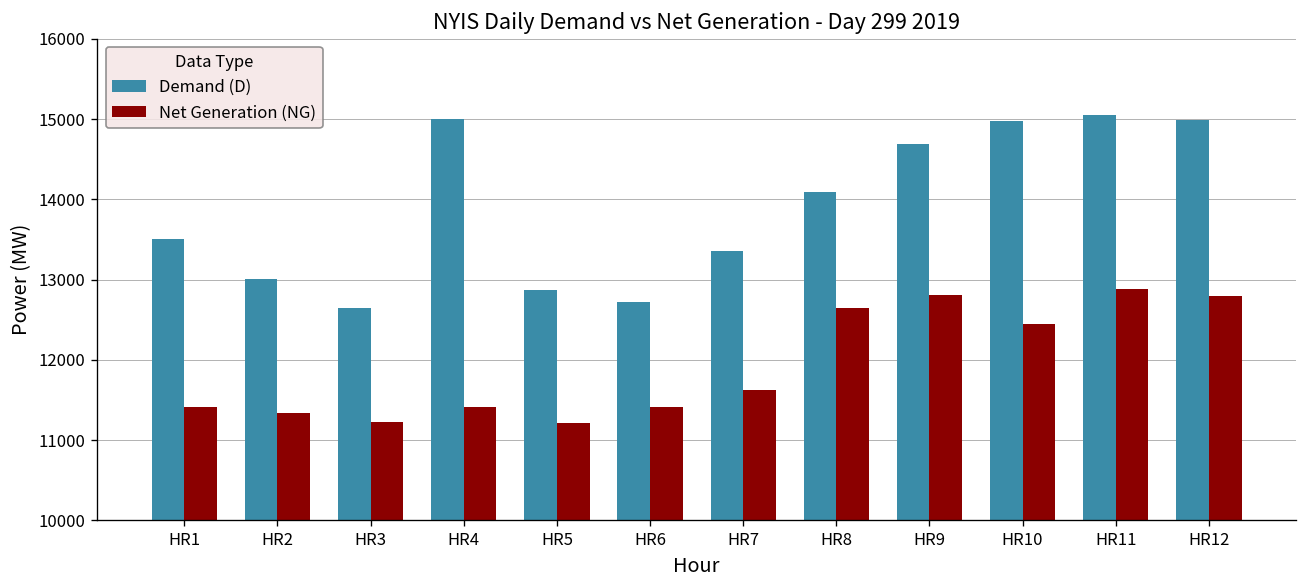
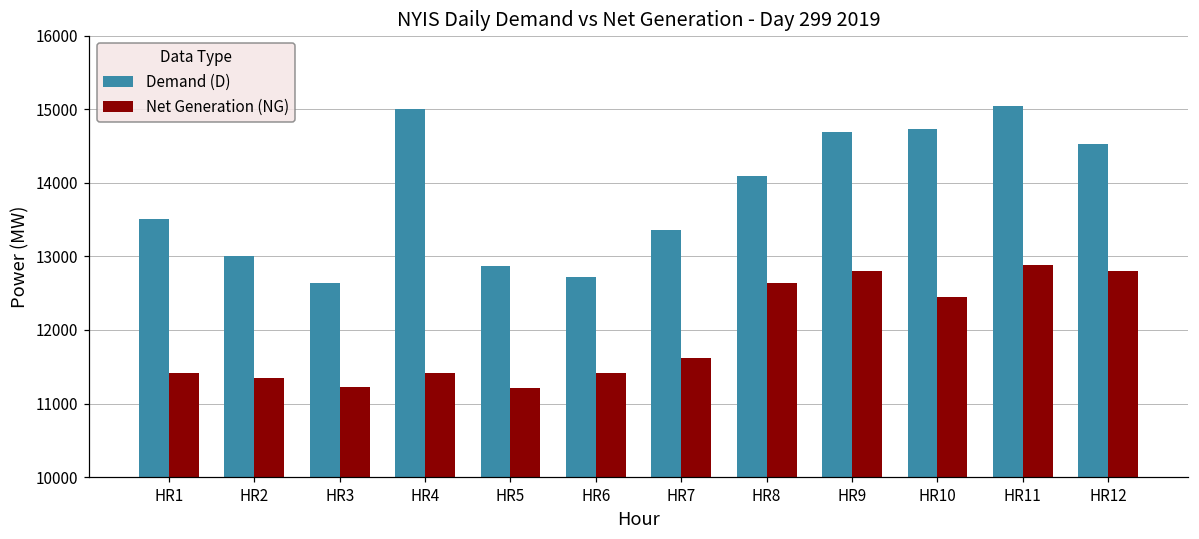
  {
    "Demand (D)": {
      "HR1": 13500,
      "HR2": 13000,
      "HR3": 12600,
      "HR4": 15000,
      "HR5": 12900,
      "HR6": 12700,
      "HR7": 13400,
      "HR8": 14100,
      "HR9": 14700,
-     "HR10": 15000,
+     "HR10": 14700,
      "HR11": 15000,
-     "HR12": 15000
+     "HR12": 14500
    },
    "Net Generation (NG)": {
      "HR1": 11400,
      "HR2": 11300,
      "HR3": 11200,
      "HR4": 11400,
      "HR5": 11200,
      "HR6": 11400,
      "HR7": 11600,
      "HR8": 12600,
      "HR9": 12800,
      "HR10": 12400,
      "HR11": 12900,
      "HR12": 12800
    }
  }
